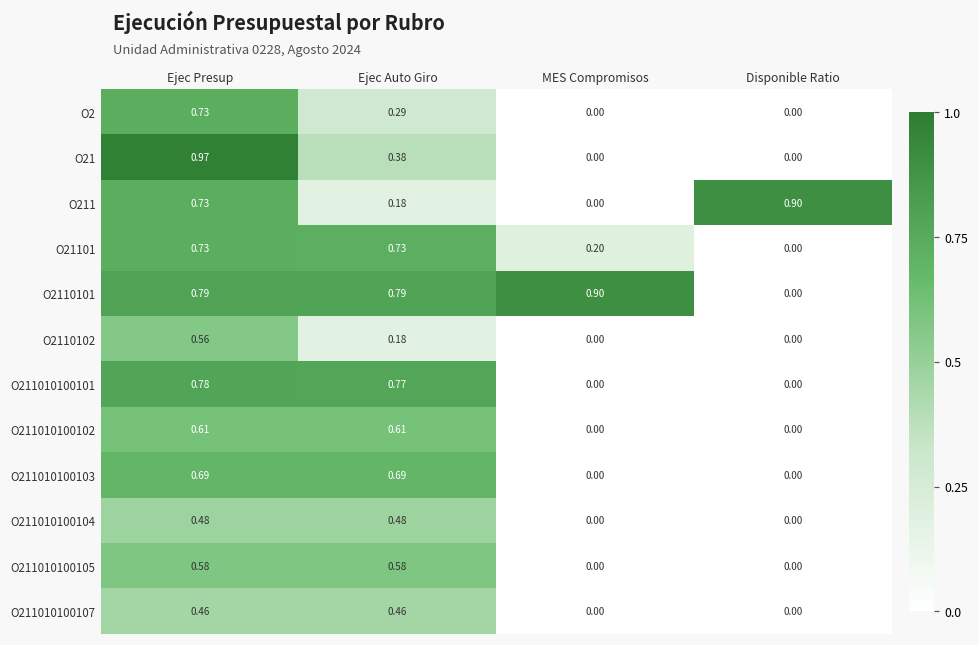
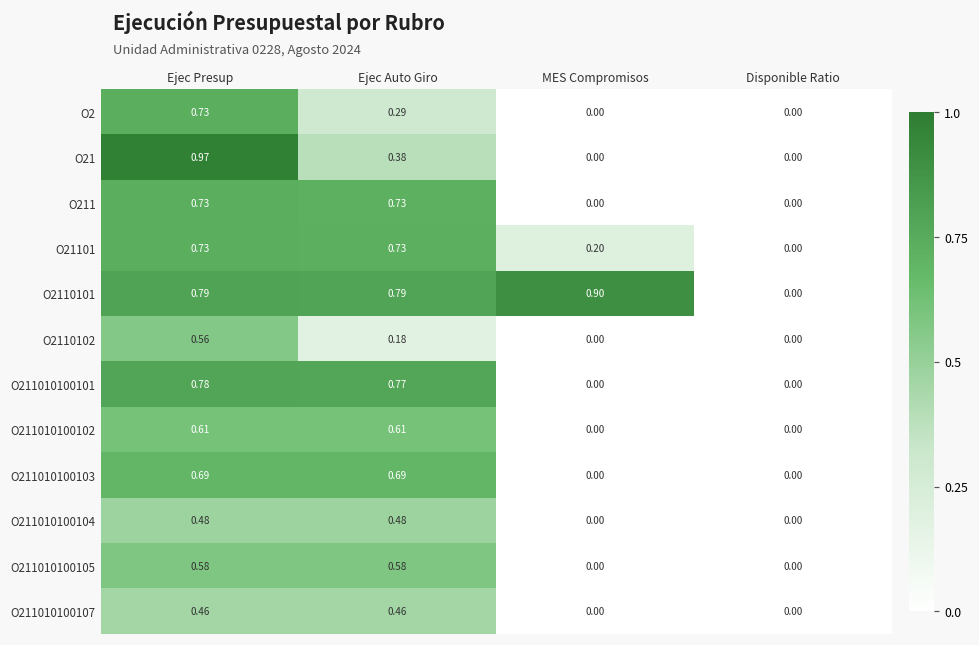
  {
    "O2": {
      "Ejec Presup": 0.73,
      "Ejec Auto Giro": 0.29,
      "MES Compromisos": 0.00,
      "Disponible Ratio": 0.00
    },
    "O21": {
      "Ejec Presup": 0.97,
      "Ejec Auto Giro": 0.38,
      "MES Compromisos": 0.00,
      "Disponible Ratio": 0.00
    },
    "O211": {
      "Ejec Presup": 0.73,
-     "Ejec Auto Giro": 0.18,
+     "Ejec Auto Giro": 0.73,
      "MES Compromisos": 0.00,
-     "Disponible Ratio": 0.90
+     "Disponible Ratio": 0.00
    },
    "O21101": {
      "Ejec Presup": 0.73,
      "Ejec Auto Giro": 0.73,
      "MES Compromisos": 0.20,
      "Disponible Ratio": 0.00
    },
    "O2110101": {
      "Ejec Presup": 0.79,
      "Ejec Auto Giro": 0.79,
      "MES Compromisos": 0.90,
      "Disponible Ratio": 0.00
    },
    "O2110102": {
      "Ejec Presup": 0.56,
      "Ejec Auto Giro": 0.18,
      "MES Compromisos": 0.00,
      "Disponible Ratio": 0.00
    },
    "O211010100101": {
      "Ejec Presup": 0.78,
      "Ejec Auto Giro": 0.77,
      "MES Compromisos": 0.00,
      "Disponible Ratio": 0.00
    },
    "O211010100102": {
      "Ejec Presup": 0.61,
      "Ejec Auto Giro": 0.61,
      "MES Compromisos": 0.00,
      "Disponible Ratio": 0.00
    },
    "O211010100103": {
      "Ejec Presup": 0.69,
      "Ejec Auto Giro": 0.69,
      "MES Compromisos": 0.00,
      "Disponible Ratio": 0.00
    },
    "O211010100104": {
      "Ejec Presup": 0.48,
      "Ejec Auto Giro": 0.48,
      "MES Compromisos": 0.00,
      "Disponible Ratio": 0.00
    },
    "O211010100105": {
      "Ejec Presup": 0.58,
      "Ejec Auto Giro": 0.58,
      "MES Compromisos": 0.00,
      "Disponible Ratio": 0.00
    },
    "O211010100107": {
      "Ejec Presup": 0.46,
      "Ejec Auto Giro": 0.46,
      "MES Compromisos": 0.00,
      "Disponible Ratio": 0.00
    }
  }
